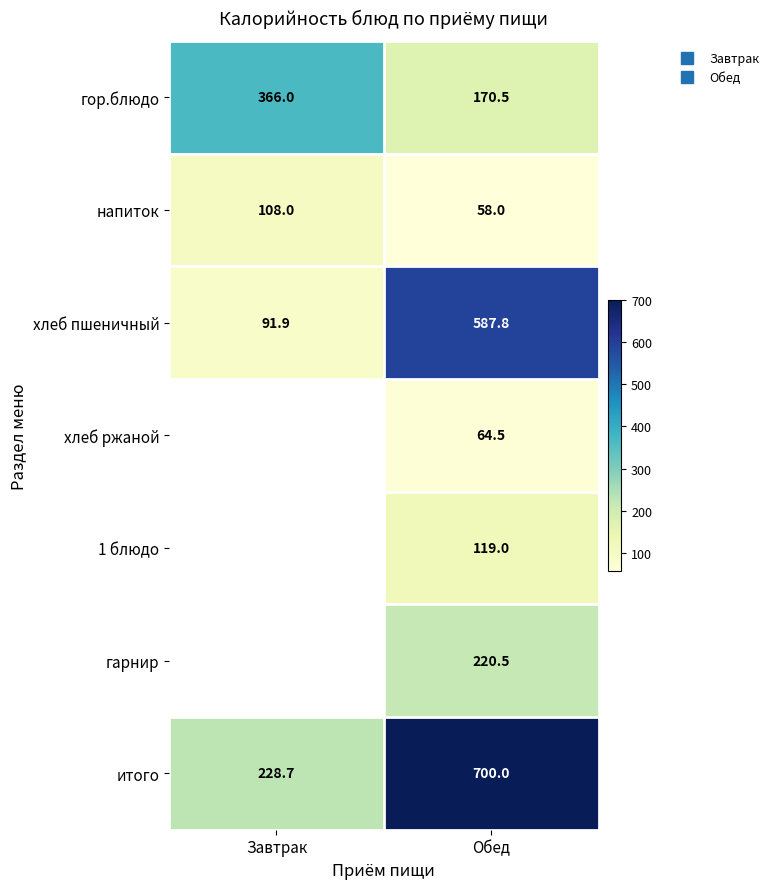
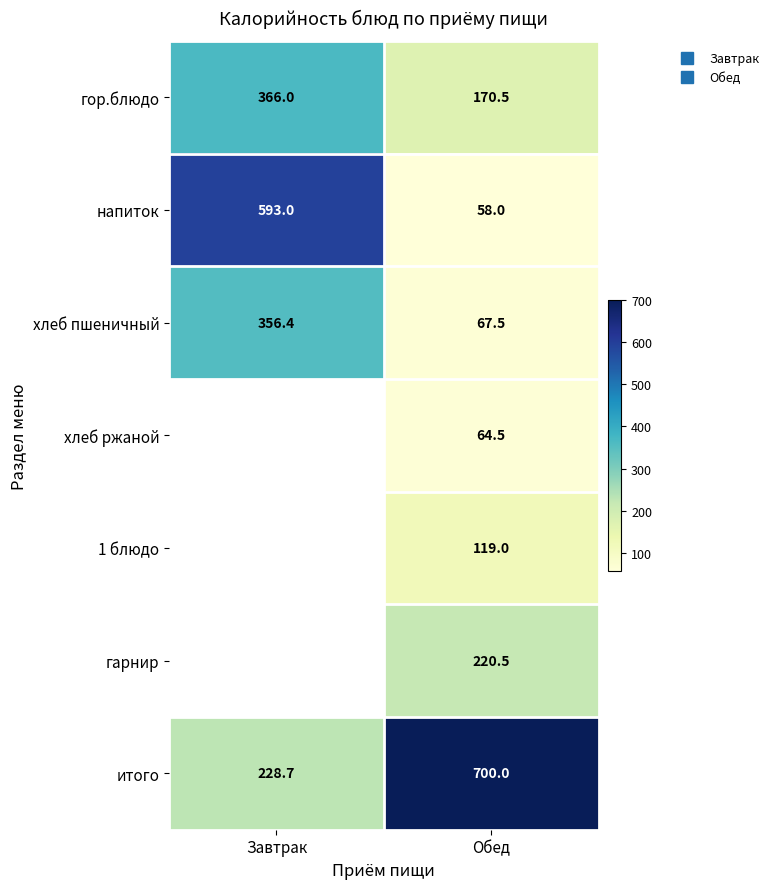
  {
    "гор.блюдо": {
      "Завтрак": 366.0,
      "Обед": 170.5
    },
    "напиток": {
-     "Завтрак": 108.0,
+     "Завтрак": 593.0,
      "Обед": 58.0
    },
    "хлеб пшеничный": {
-     "Завтрак": 91.9,
-     "Обед": 587.8
+     "Завтрак": 356.4,
+     "Обед": 67.5
    },
    "хлеб ржаной": {
      "Обед": 64.5
    },
    "1 блюдо": {
      "Обед": 119.0
    },
    "гарнир": {
      "Обед": 220.5
    },
    "итого": {
      "Завтрак": 228.7,
      "Обед": 700.0
    }
  }
